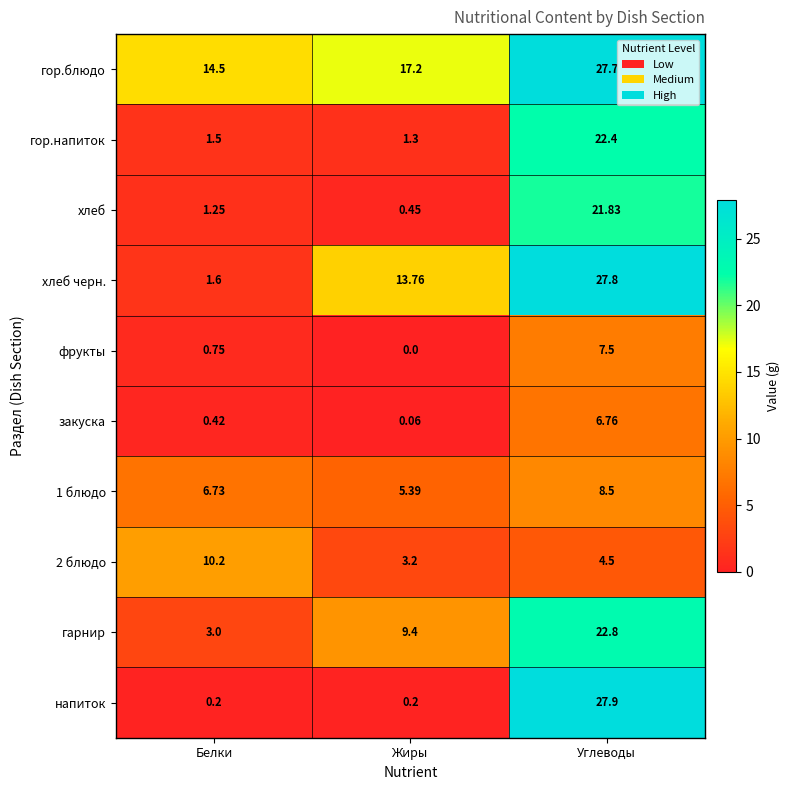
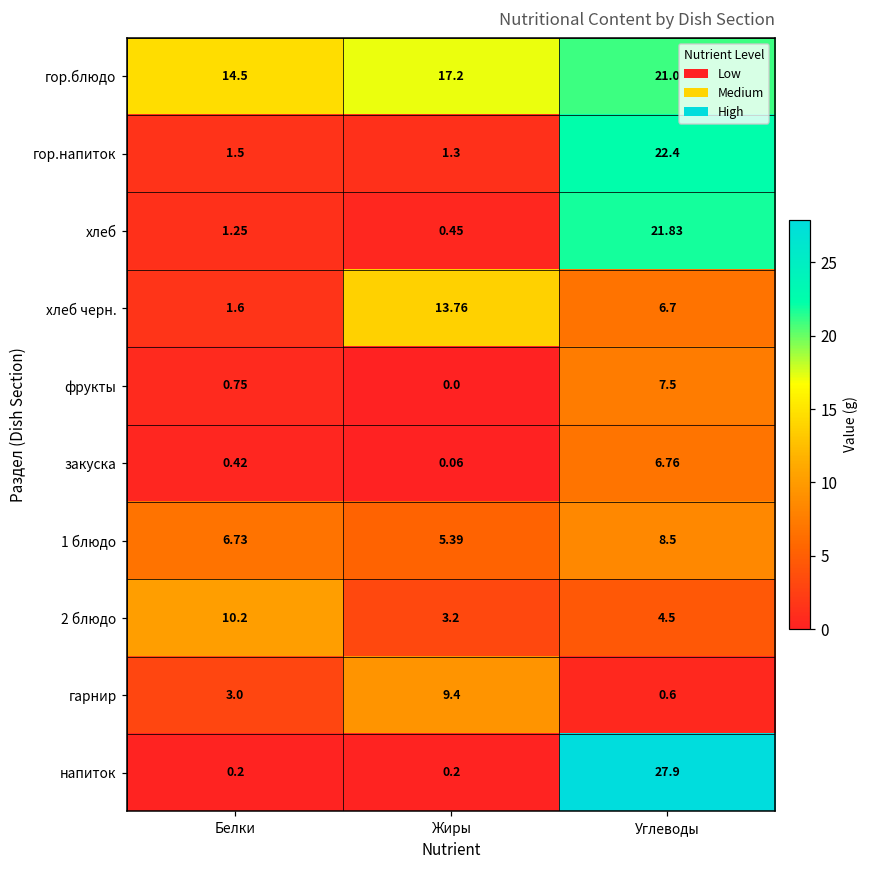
  {
    "гор.блюдо": {
      "Белки": 14.5,
      "Жиры": 17.2,
-     "Углеводы": 27.7
+     "Углеводы": 21.0
    },
    "гор.напиток": {
      "Белки": 1.5,
      "Жиры": 1.3,
      "Углеводы": 22.4
    },
    "хлеб": {
      "Белки": 1.25,
      "Жиры": 0.45,
      "Углеводы": 21.83
    },
    "хлеб черн.": {
      "Белки": 1.6,
      "Жиры": 13.76,
-     "Углеводы": 27.8
+     "Углеводы": 6.7
    },
    "фрукты": {
      "Белки": 0.75,
      "Жиры": 0.0,
      "Углеводы": 7.5
    },
    "закуска": {
      "Белки": 0.42,
      "Жиры": 0.06,
      "Углеводы": 6.76
    },
    "1 блюдо": {
      "Белки": 6.73,
      "Жиры": 5.39,
      "Углеводы": 8.5
    },
    "2 блюдо": {
      "Белки": 10.2,
      "Жиры": 3.2,
      "Углеводы": 4.5
    },
    "гарнир": {
      "Белки": 3.0,
      "Жиры": 9.4,
-     "Углеводы": 22.8
+     "Углеводы": 0.6
    },
    "напиток": {
      "Белки": 0.2,
      "Жиры": 0.2,
      "Углеводы": 27.9
    }
  }
